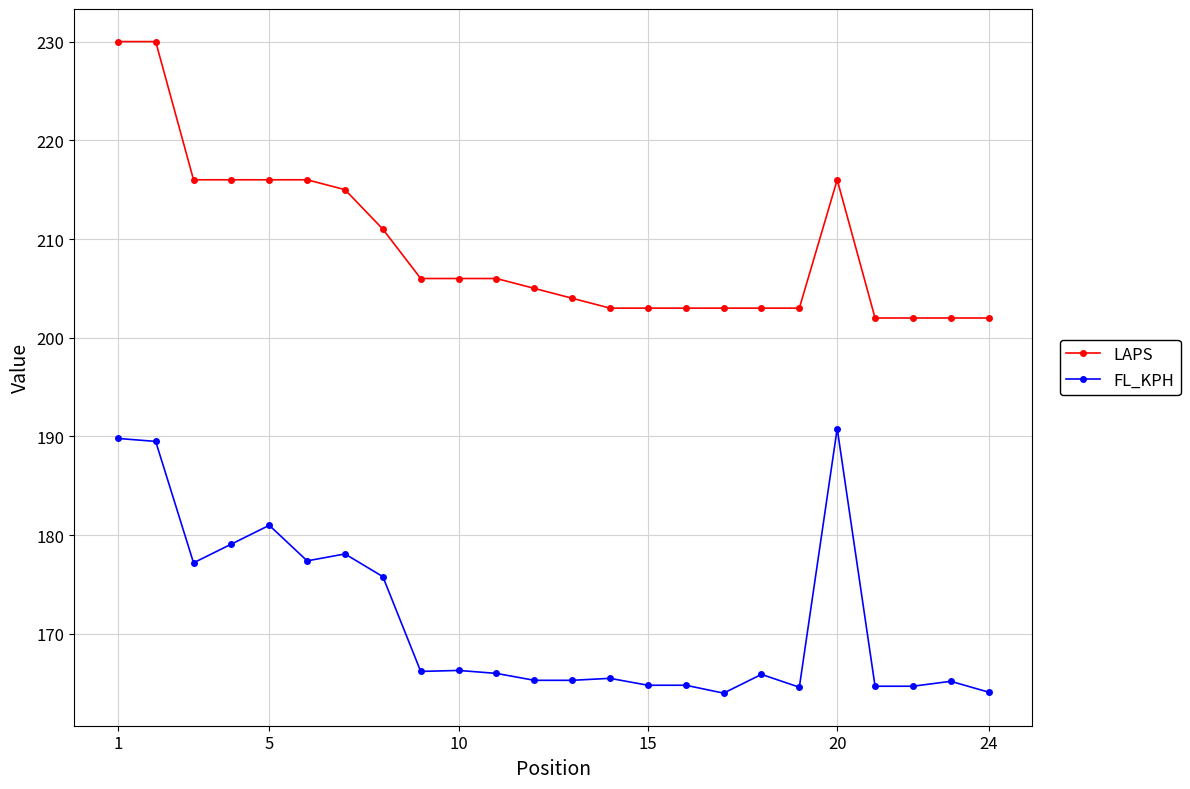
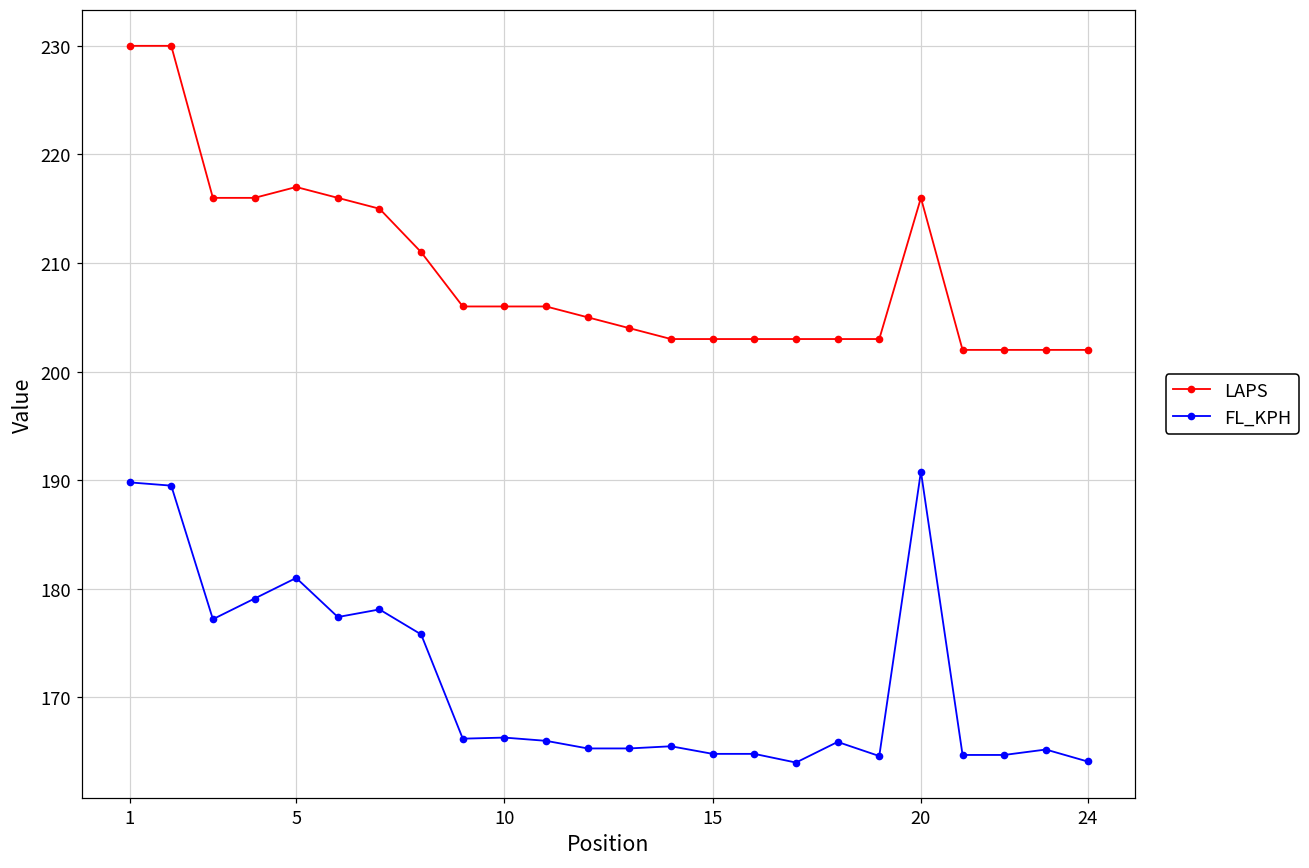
  {
    "LAPS": {
      "1": 230,
-     "5": 216,
+     "5": 217,
      "10": 206,
      "15": 203,
      "20": 216,
      "24": 202
    },
    "FL_KPH": {
      "1": 190,
      "5": 181,
      "10": 166,
      "15": 165,
      "20": 191,
      "24": 164
    }
  }
